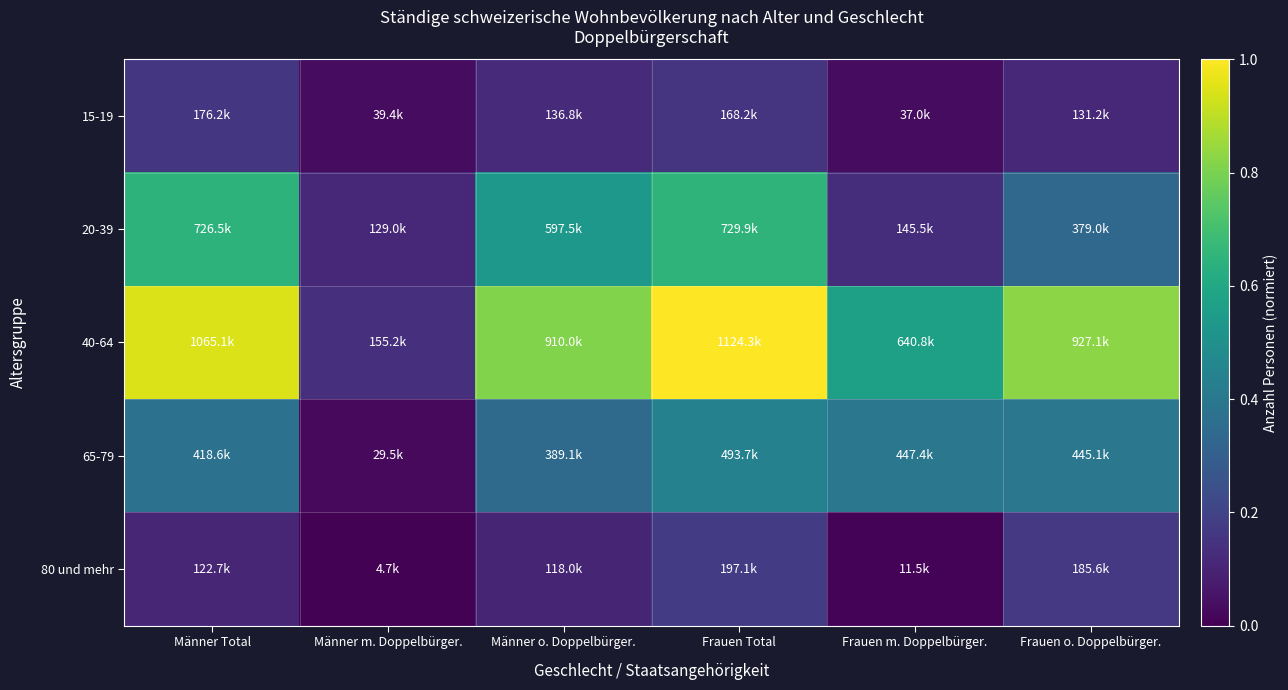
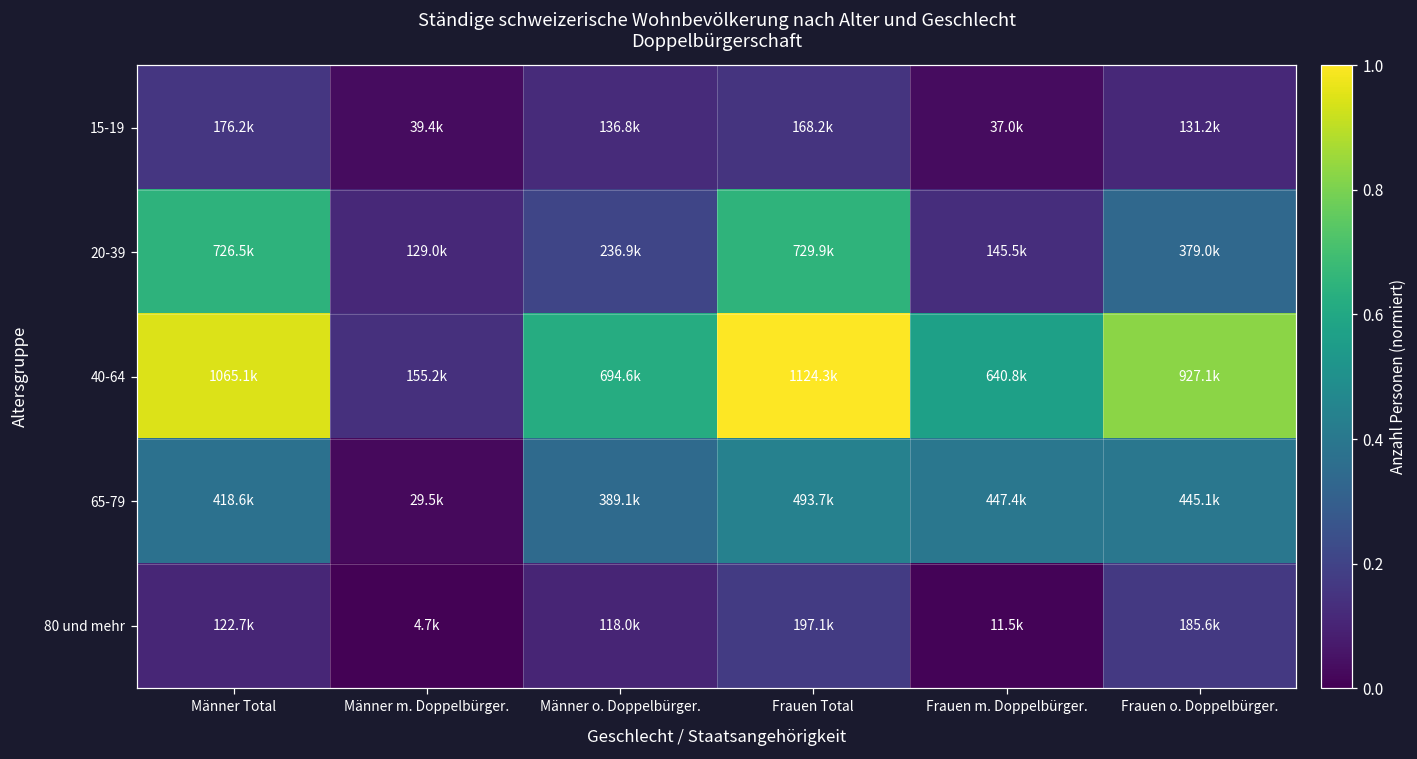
  {
    "15-19": {
      "Männer Total": "176.2k",
      "Männer m. Doppelbürger.": "39.4k",
      "Männer o. Doppelbürger.": "136.8k",
      "Frauen Total": "168.2k",
      "Frauen m. Doppelbürger.": "37.0k",
      "Frauen o. Doppelbürger.": "131.2k"
    },
    "20-39": {
      "Männer Total": "726.5k",
      "Männer m. Doppelbürger.": "129.0k",
-     "Männer o. Doppelbürger.": "597.5k",
+     "Männer o. Doppelbürger.": "236.9k",
      "Frauen Total": "729.9k",
      "Frauen m. Doppelbürger.": "145.5k",
      "Frauen o. Doppelbürger.": "379.0k"
    },
    "40-64": {
      "Männer Total": "1065.1k",
      "Männer m. Doppelbürger.": "155.2k",
-     "Männer o. Doppelbürger.": "910.0k",
+     "Männer o. Doppelbürger.": "694.6k",
      "Frauen Total": "1124.3k",
      "Frauen m. Doppelbürger.": "640.8k",
      "Frauen o. Doppelbürger.": "927.1k"
    },
    "65-79": {
      "Männer Total": "418.6k",
      "Männer m. Doppelbürger.": "29.5k",
      "Männer o. Doppelbürger.": "389.1k",
      "Frauen Total": "493.7k",
      "Frauen m. Doppelbürger.": "447.4k",
      "Frauen o. Doppelbürger.": "445.1k"
    },
    "80 und mehr": {
      "Männer Total": "122.7k",
      "Männer m. Doppelbürger.": "4.7k",
      "Männer o. Doppelbürger.": "118.0k",
      "Frauen Total": "197.1k",
      "Frauen m. Doppelbürger.": "11.5k",
      "Frauen o. Doppelbürger.": "185.6k"
    }
  }
